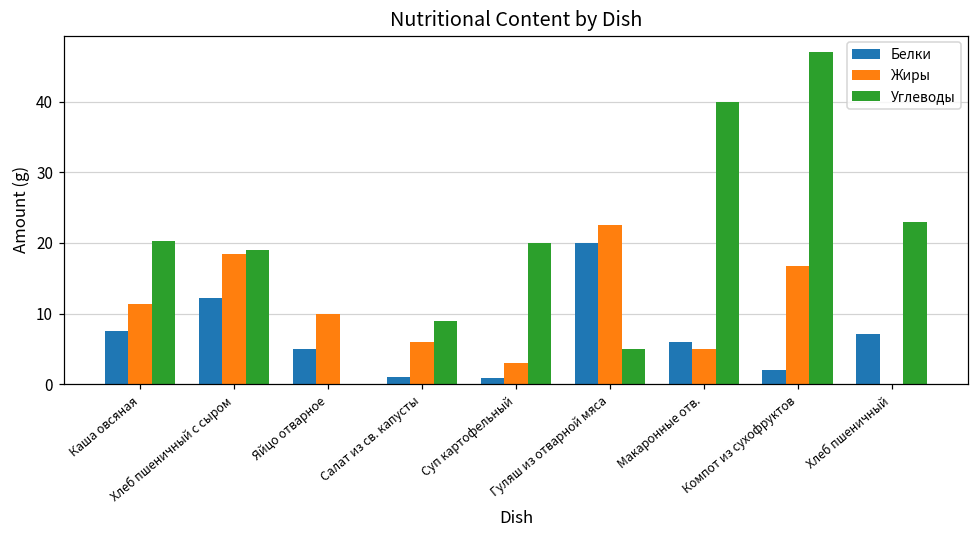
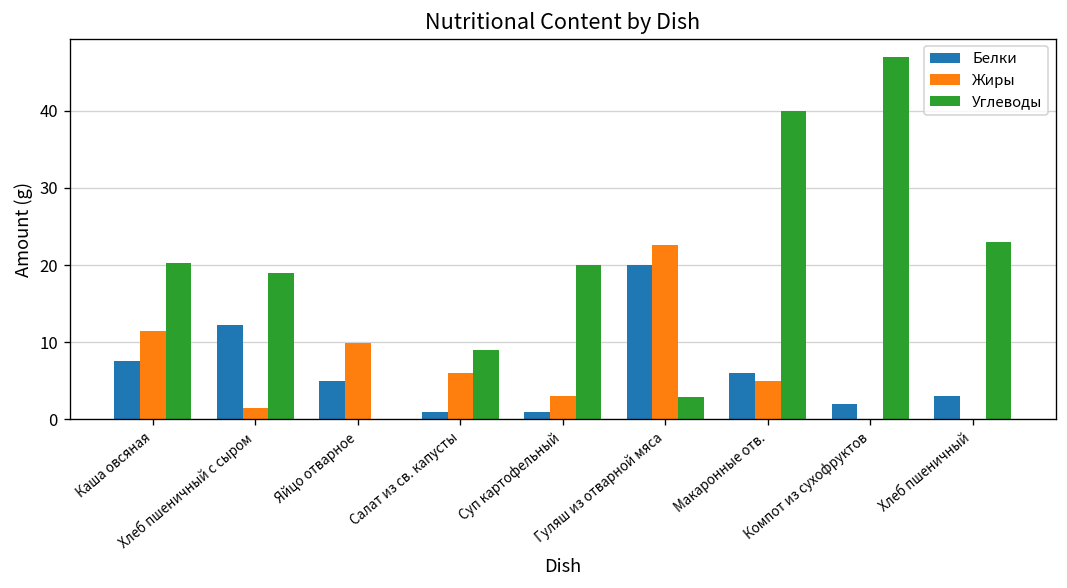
  {
    "Белки": {
      "Каша овсяная": 8,
      "Хлеб пшеничный с сыром": 12,
      "Яйцо отварное": 5,
      "Салат из св. капусты": 1,
      "Суп картофельный": 1,
      "Гуляш из отварной мяса": 20,
      "Макаронные отв.": 6,
      "Компот из сухофруктов": 2,
-     "Хлеб пшеничный": 7
+     "Хлеб пшеничный": 3
    },
    "Жиры": {
      "Каша овсяная": 11,
-     "Хлеб пшеничный с сыром": 19,
+     "Хлеб пшеничный с сыром": 2,
      "Яйцо отварное": 10,
      "Салат из св. капусты": 6,
      "Суп картофельный": 3,
      "Гуляш из отварной мяса": 23,
      "Макаронные отв.": 5,
-     "Компот из сухофруктов": 17,
+     "Компот из сухофруктов": 0,
      "Хлеб пшеничный": 0
    },
    "Углеводы": {
      "Каша овсяная": 20,
      "Хлеб пшеничный с сыром": 19,
      "Яйцо отварное": 0,
      "Салат из св. капусты": 9,
      "Суп картофельный": 20,
-     "Гуляш из отварной мяса": 5,
+     "Гуляш из отварной мяса": 3,
      "Макаронные отв.": 40,
      "Компот из сухофруктов": 47,
      "Хлеб пшеничный": 23
    }
  }
